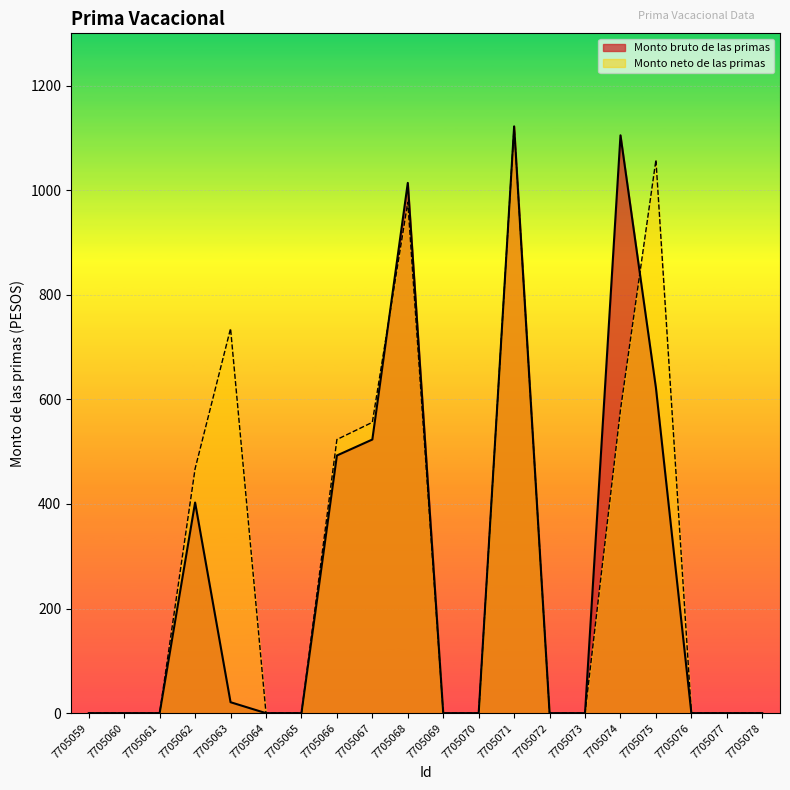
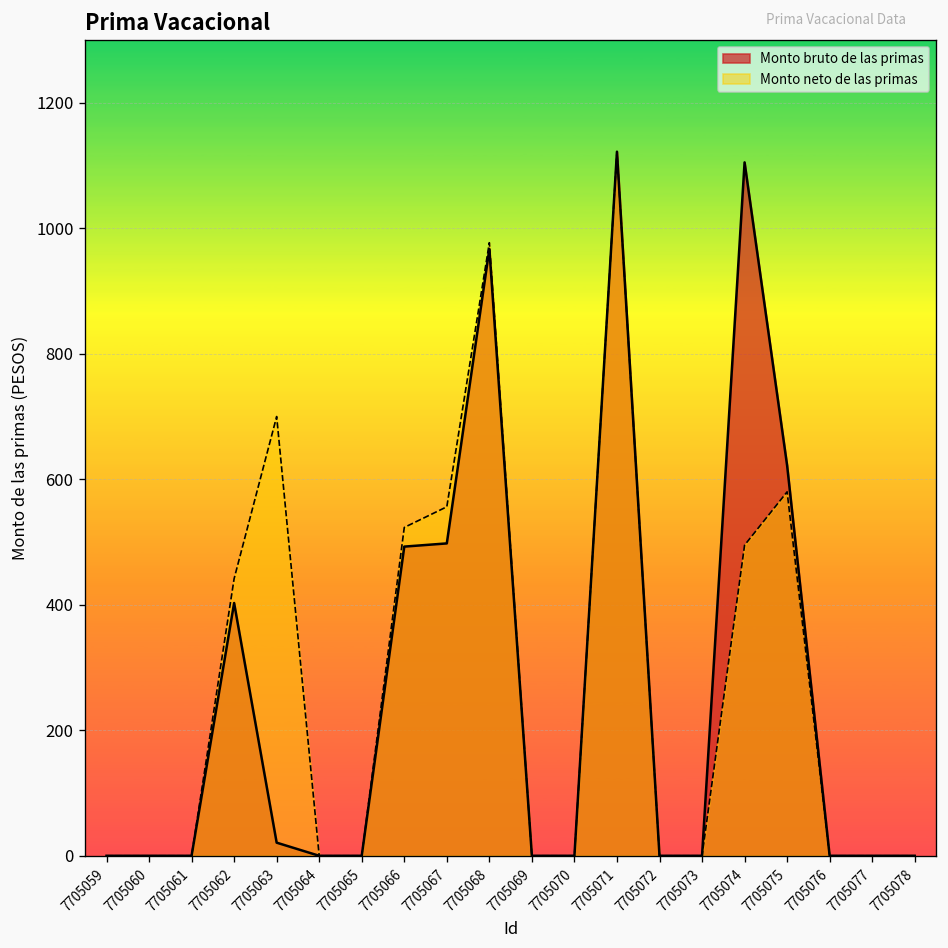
  {
    "Monto bruto de las primas": {
      "7705062": 400,
      "7705063": 20,
      "7705066": 490,
-     "7705067": 520,
-     "7705068": 1010,
+     "7705067": 500,
+     "7705068": 970,
      "7705074": 1110,
      "7705075": 620
    },
    "Monto neto de las primas": {
-     "7705062": 470,
-     "7705063": 740,
+     "7705062": 440,
+     "7705063": 700,
      "7705066": 520,
      "7705067": 560,
      "7705068": 980,
-     "7705074": 580,
-     "7705075": 1060
+     "7705074": 500,
+     "7705075": 580
    }
  }
